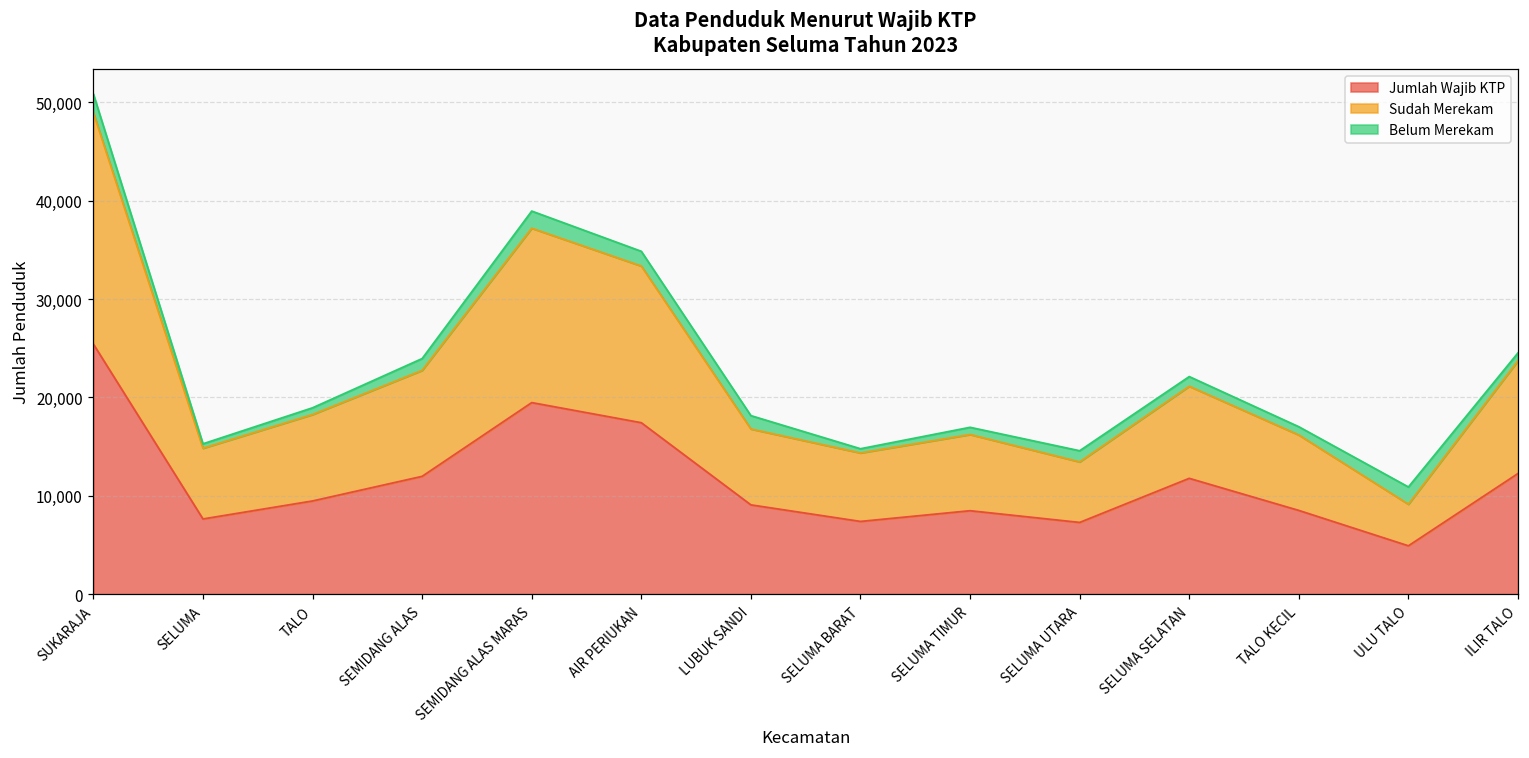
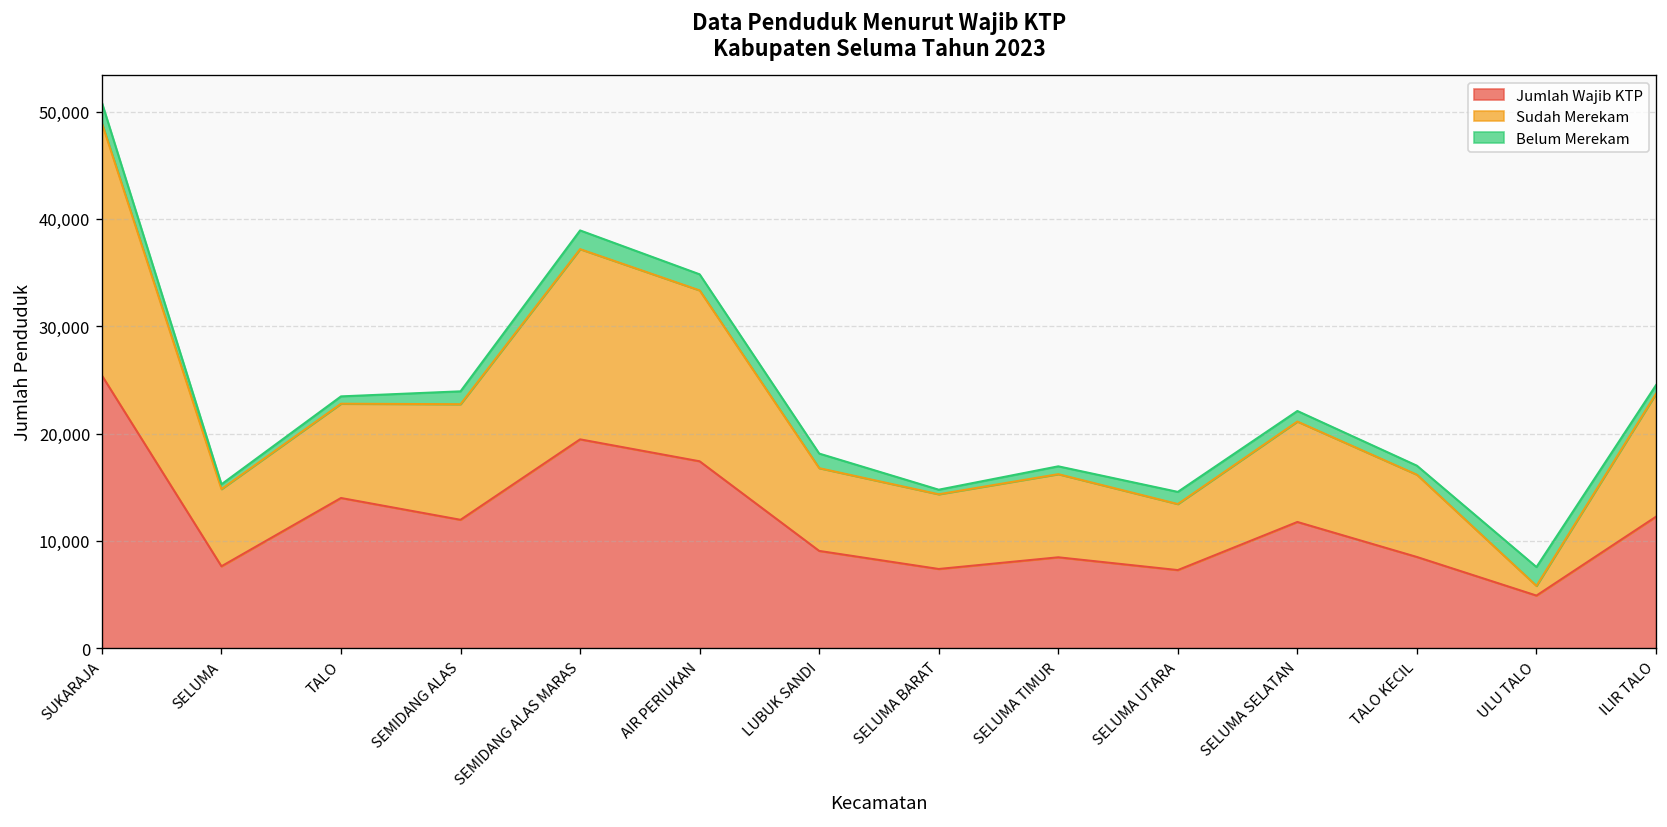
  {
    "Jumlah Wajib KTP": {
      "SUKARAJA": "25,000",
      "SELUMA": "8,000",
-     "TALO": "9,000",
+     "TALO": "14,000",
      "SEMIDANG ALAS": "12,000",
      "SEMIDANG ALAS MARAS": "19,000",
      "AIR PERIUKAN": "17,000",
      "LUBUK SANDI": "9,000",
      "SELUMA BARAT": "7,000",
      "SELUMA TIMUR": "8,000",
      "SELUMA UTARA": "7,000",
      "SELUMA SELATAN": "12,000",
      "TALO KECIL": "9,000",
      "ULU TALO": "5,000",
      "ILIR TALO": "12,000"
    },
    "Sudah Merekam": {
      "SUKARAJA": "24,000",
      "SELUMA": "7,000",
      "TALO": "9,000",
      "SEMIDANG ALAS": "11,000",
      "SEMIDANG ALAS MARAS": "18,000",
      "AIR PERIUKAN": "16,000",
      "LUBUK SANDI": "8,000",
      "SELUMA BARAT": "7,000",
      "SELUMA TIMUR": "8,000",
      "SELUMA UTARA": "6,000",
      "SELUMA SELATAN": "9,000",
      "TALO KECIL": "8,000",
-     "ULU TALO": "4,000",
+     "ULU TALO": "1,000",
      "ILIR TALO": "11,000"
    },
    "Belum Merekam": {
      "SUKARAJA": "2,000",
      "SELUMA": "0",
      "TALO": "1,000",
      "SEMIDANG ALAS": "1,000",
      "SEMIDANG ALAS MARAS": "2,000",
      "AIR PERIUKAN": "1,000",
      "LUBUK SANDI": "1,000",
      "SELUMA BARAT": "0",
      "SELUMA TIMUR": "1,000",
      "SELUMA UTARA": "1,000",
      "SELUMA SELATAN": "1,000",
      "TALO KECIL": "1,000",
      "ULU TALO": "2,000",
      "ILIR TALO": "1,000"
    }
  }
